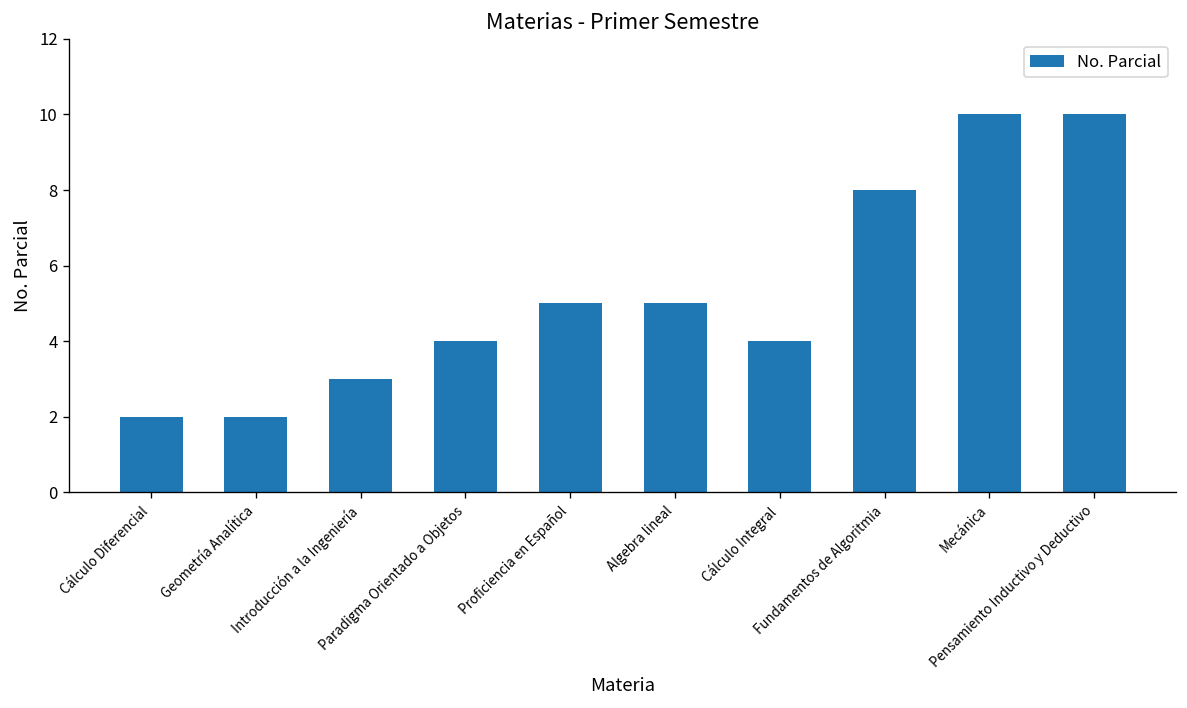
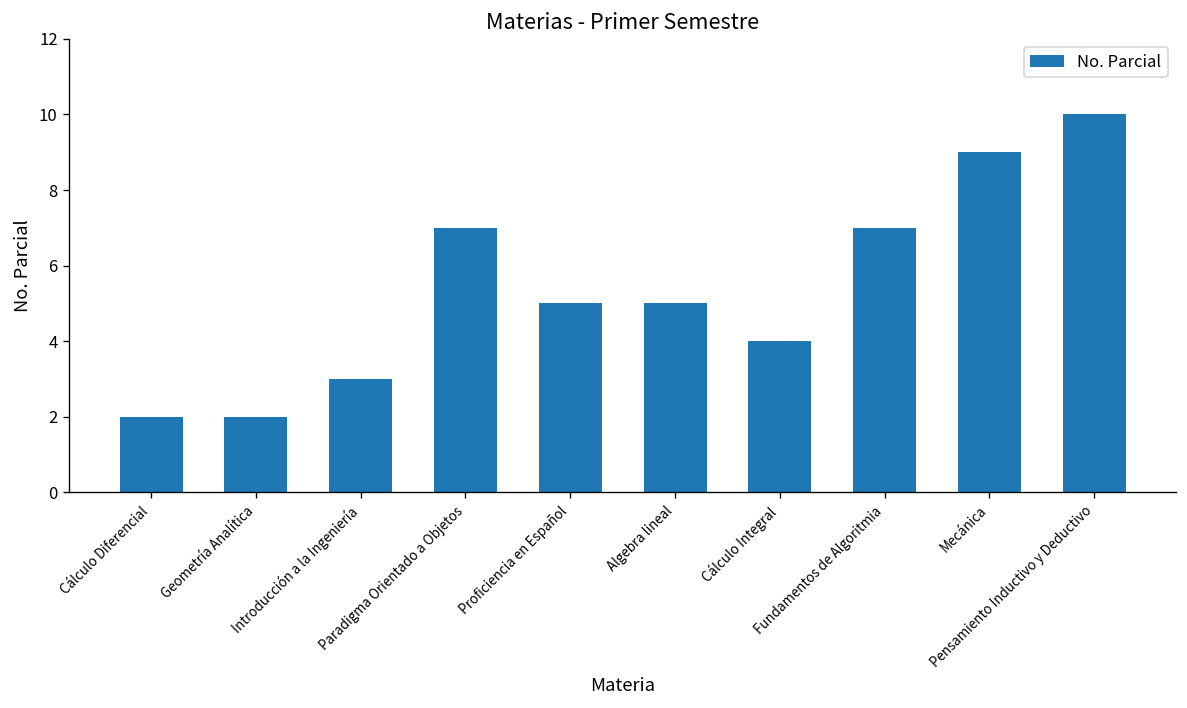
  {
    "Cálculo Diferencial": 2,
    "Geometría Analítica": 2,
    "Introducción a la Ingeniería": 3,
-   "Paradigma Orientado a Objetos": 4,
+   "Paradigma Orientado a Objetos": 7,
    "Proficiencia en Español": 5,
    "Algebra lineal": 5,
    "Cálculo Integral": 4,
-   "Fundamentos de Algoritmia": 8,
-   "Mecánica": 10,
+   "Fundamentos de Algoritmia": 7,
+   "Mecánica": 9,
    "Pensamiento Inductivo y Deductivo": 10
  }
